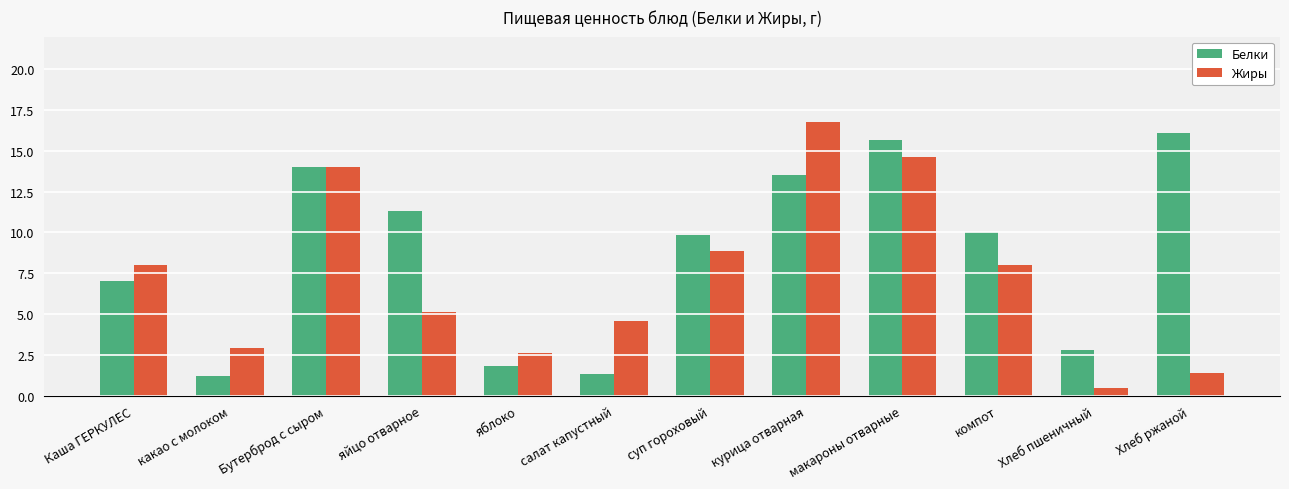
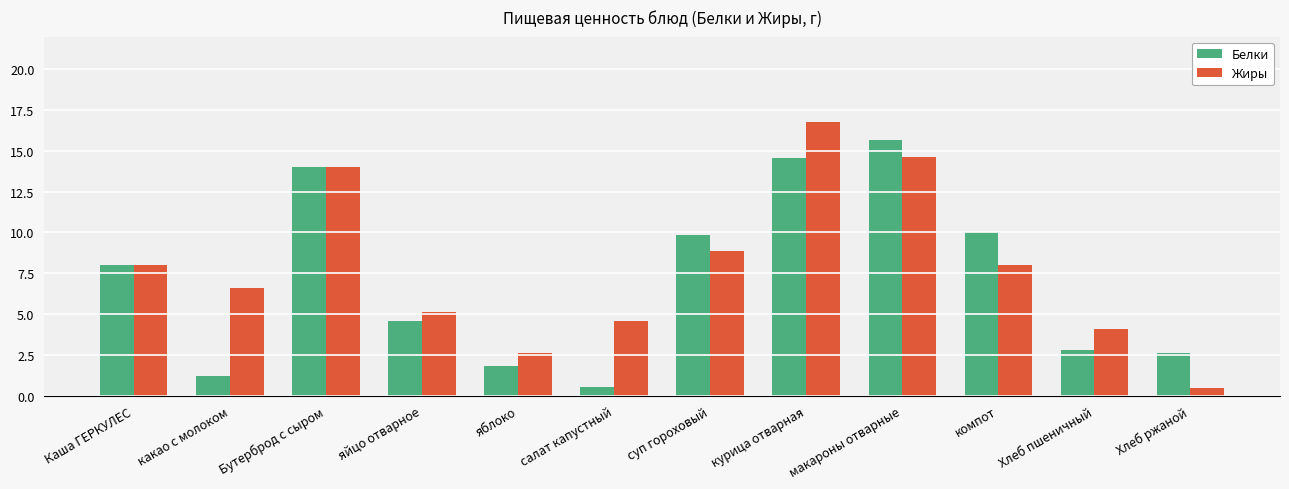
  {
    "Белки": {
-     "Каша ГЕРКУЛЕС": 7,
+     "Каша ГЕРКУЛЕС": 8,
      "какао с молоком": 1.2,
      "Бутерброд с сыром": 14.0,
-     "яйцо отварное": 11.3,
+     "яйцо отварное": 4.6,
      "яблоко": 1.8,
-     "салат капустный": 1.3,
+     "салат капустный": 0.5,
      "суп гороховый": 9.8,
-     "курица отварная": 13.5,
+     "курица отварная": 14.6,
      "макароны отварные": 15.7,
      "компот": 10.0,
      "Хлеб пшеничный": 2.8,
-     "Хлеб ржаной": 16.1
+     "Хлеб ржаной": 2.6
    },
    "Жиры": {
      "Каша ГЕРКУЛЕС": 8.0,
-     "какао с молоком": 2.9,
+     "какао с молоком": 6.6,
      "Бутерброд с сыром": 14.0,
      "яйцо отварное": 5.1,
      "яблоко": 2.6,
      "салат капустный": 4.6,
      "суп гороховый": 8.9,
      "курица отварная": 16.8,
      "макароны отварные": 14.6,
      "компот": 8.0,
-     "Хлеб пшеничный": 0.5,
-     "Хлеб ржаной": 1.4
+     "Хлеб пшеничный": 4.1,
+     "Хлеб ржаной": 0.5
    }
  }
